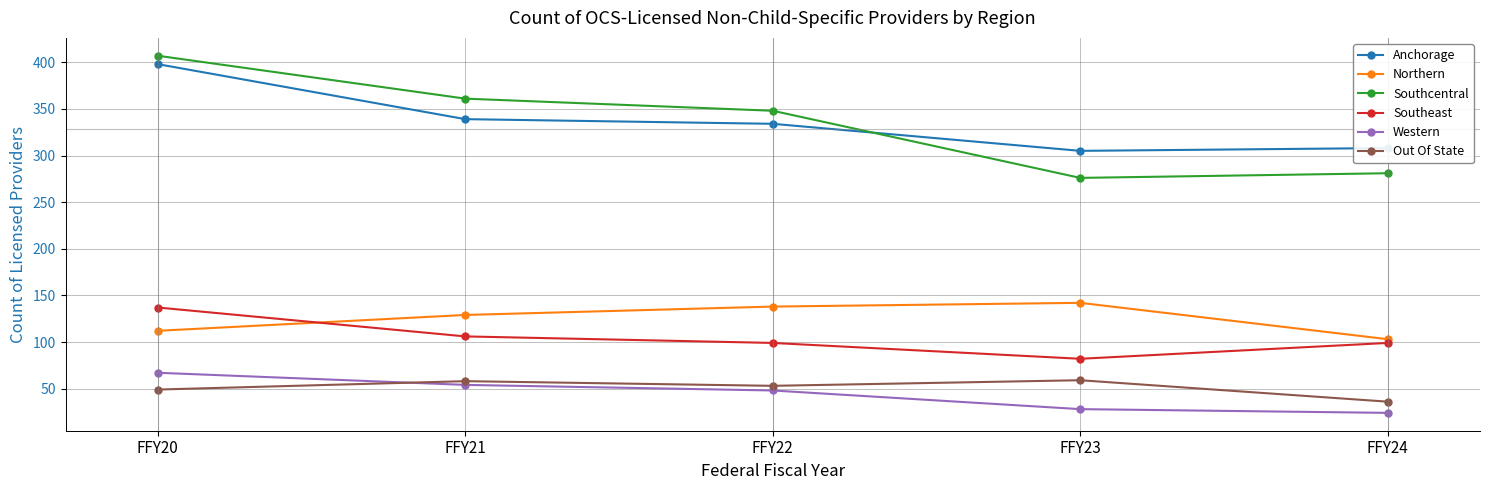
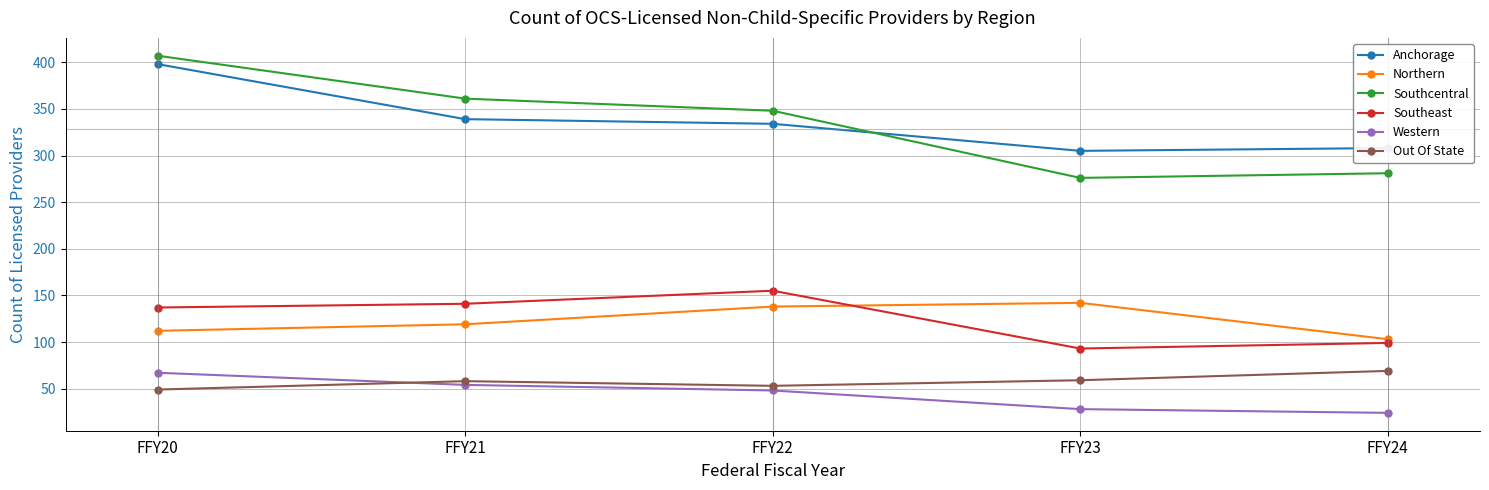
  {
    "Anchorage": {
      "FFY20": 400,
      "FFY21": 340,
      "FFY22": 330,
      "FFY23": 310
    },
    "Northern": {
      "FFY20": 110,
-     "FFY21": 130,
+     "FFY21": 120,
      "FFY22": 140,
      "FFY23": 140,
      "FFY24": 100
    },
    "Southcentral": {
      "FFY20": 410,
      "FFY21": 360,
      "FFY22": 350,
      "FFY23": 280,
      "FFY24": 280
    },
    "Southeast": {
      "FFY20": 140,
-     "FFY21": 110,
-     "FFY22": 100,
-     "FFY23": 80,
+     "FFY21": 140,
+     "FFY22": 160,
+     "FFY23": 90,
      "FFY24": 100
    },
    "Western": {
      "FFY20": 70,
      "FFY21": 50,
      "FFY22": 50,
      "FFY23": 30,
      "FFY24": 20
    },
    "Out Of State": {
      "FFY20": 50,
      "FFY21": 60,
      "FFY22": 50,
      "FFY23": 60,
-     "FFY24": 40
+     "FFY24": 70
    }
  }
